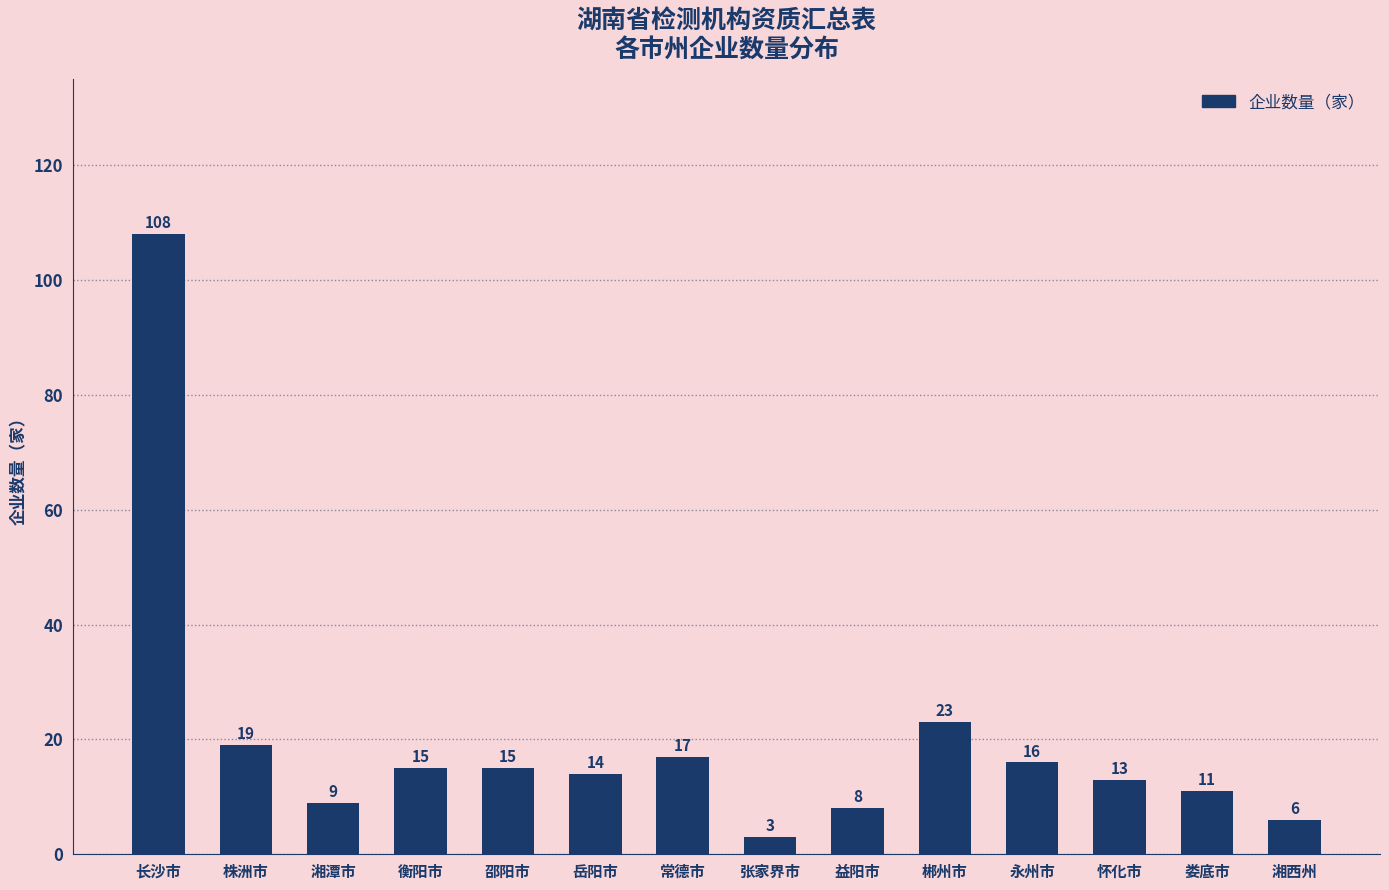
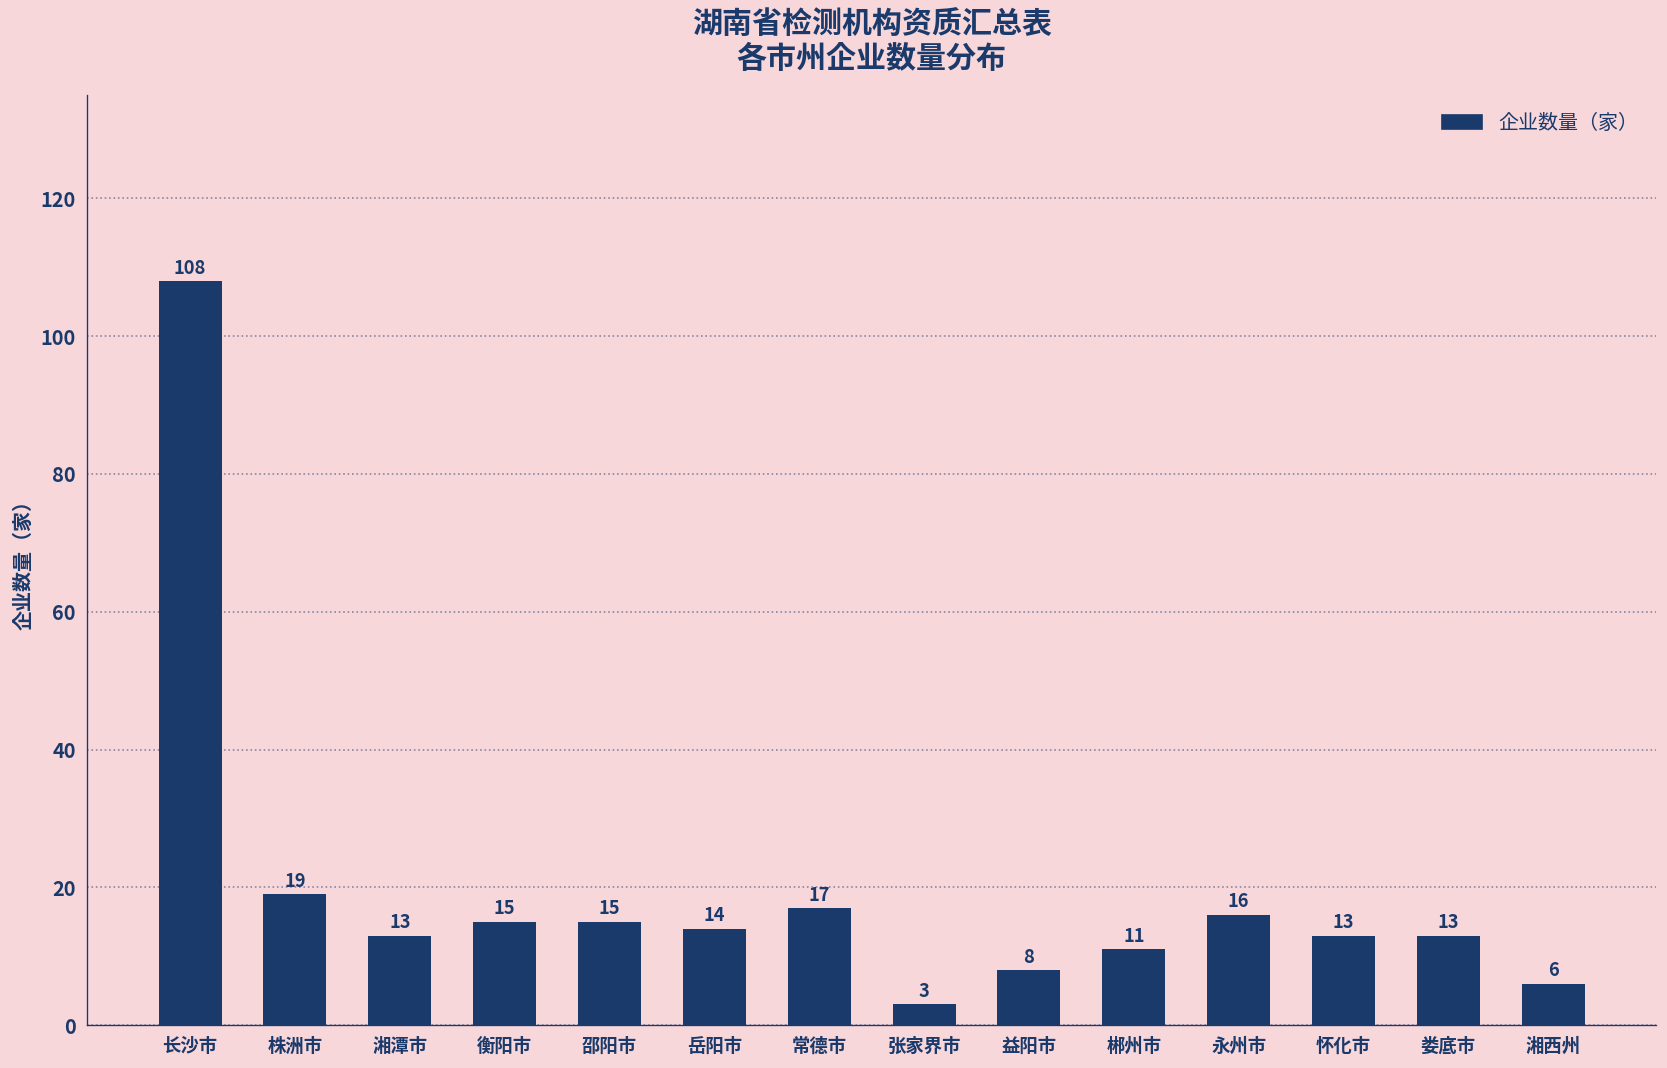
  {
    "长沙市": 108,
    "株洲市": 19,
-   "湘潭市": 9,
+   "湘潭市": 13,
    "衡阳市": 15,
    "邵阳市": 15,
    "岳阳市": 14,
    "常德市": 17,
    "张家界市": 3,
    "益阳市": 8,
-   "郴州市": 23,
+   "郴州市": 11,
    "永州市": 16,
    "怀化市": 13,
-   "娄底市": 11,
+   "娄底市": 13,
    "湘西州": 6
  }
